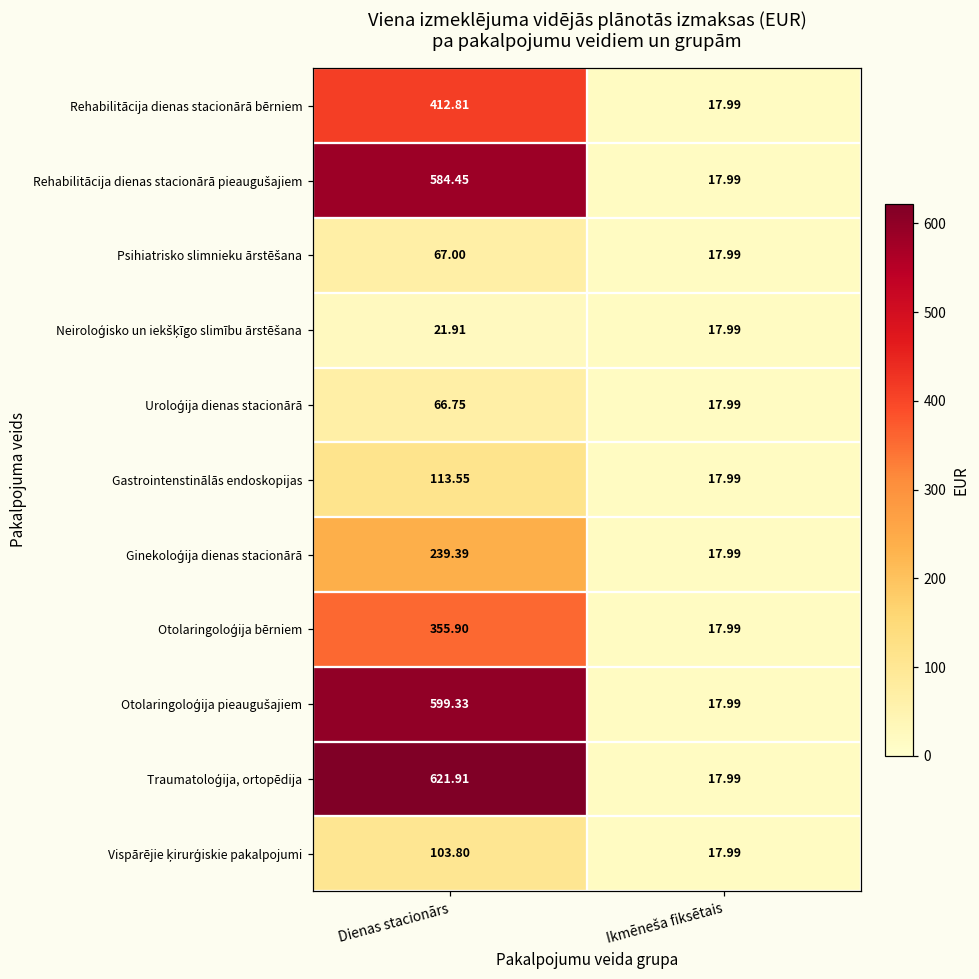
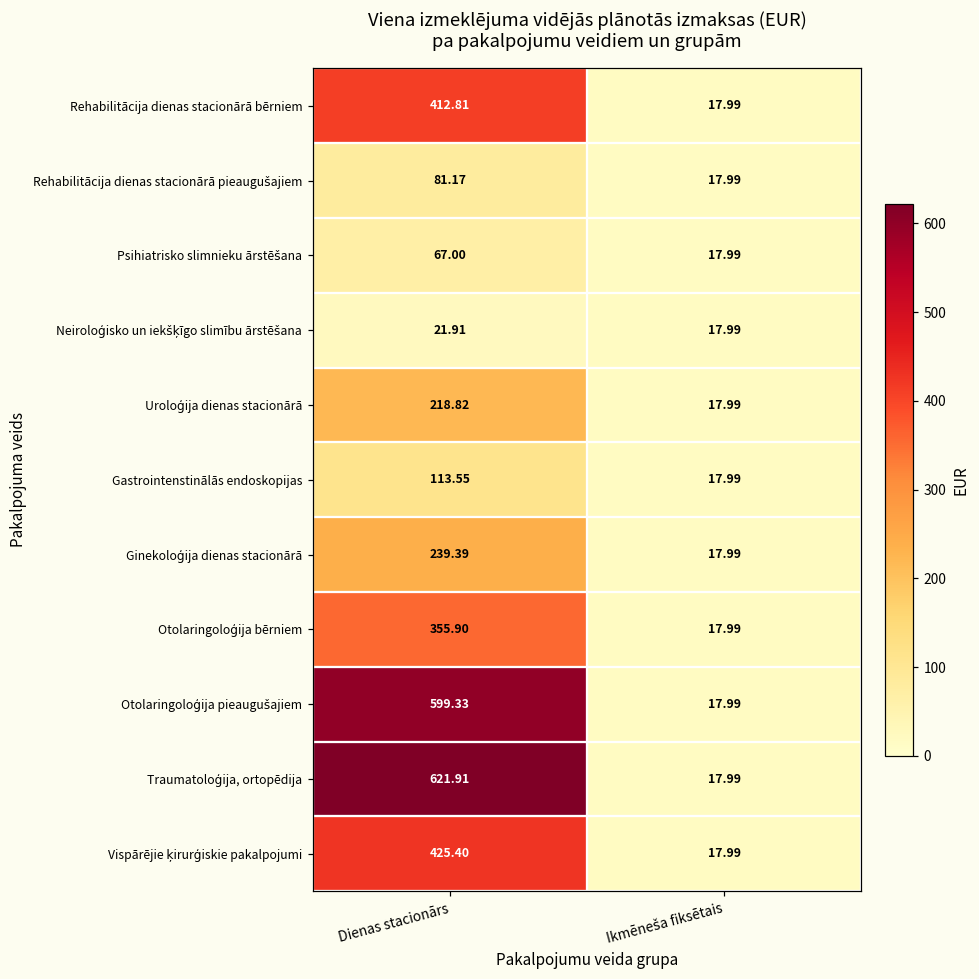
  {
    "Rehabilitācija dienas stacionārā bērniem": {
      "Dienas stacionārs": 412.81,
      "Ikmēneša fiksētais": 17.99
    },
    "Rehabilitācija dienas stacionārā pieaugušajiem": {
-     "Dienas stacionārs": 584.45,
+     "Dienas stacionārs": 81.17,
      "Ikmēneša fiksētais": 17.99
    },
    "Psihiatrisko slimnieku ārstēšana": {
      "Dienas stacionārs": 67.00,
      "Ikmēneša fiksētais": 17.99
    },
    "Neiroloģisko un iekšķīgo slimību ārstēšana": {
      "Dienas stacionārs": 21.91,
      "Ikmēneša fiksētais": 17.99
    },
    "Uroloģija dienas stacionārā": {
-     "Dienas stacionārs": 66.75,
+     "Dienas stacionārs": 218.82,
      "Ikmēneša fiksētais": 17.99
    },
    "Gastrointenstinālās endoskopijas": {
      "Dienas stacionārs": 113.55,
      "Ikmēneša fiksētais": 17.99
    },
    "Ginekoloģija dienas stacionārā": {
      "Dienas stacionārs": 239.39,
      "Ikmēneša fiksētais": 17.99
    },
    "Otolaringoloģija bērniem": {
      "Dienas stacionārs": 355.90,
      "Ikmēneša fiksētais": 17.99
    },
    "Otolaringoloģija pieaugušajiem": {
      "Dienas stacionārs": 599.33,
      "Ikmēneša fiksētais": 17.99
    },
    "Traumatoloģija, ortopēdija": {
      "Dienas stacionārs": 621.91,
      "Ikmēneša fiksētais": 17.99
    },
    "Vispārējie ķirurģiskie pakalpojumi": {
-     "Dienas stacionārs": 103.80,
+     "Dienas stacionārs": 425.40,
      "Ikmēneša fiksētais": 17.99
    }
  }
